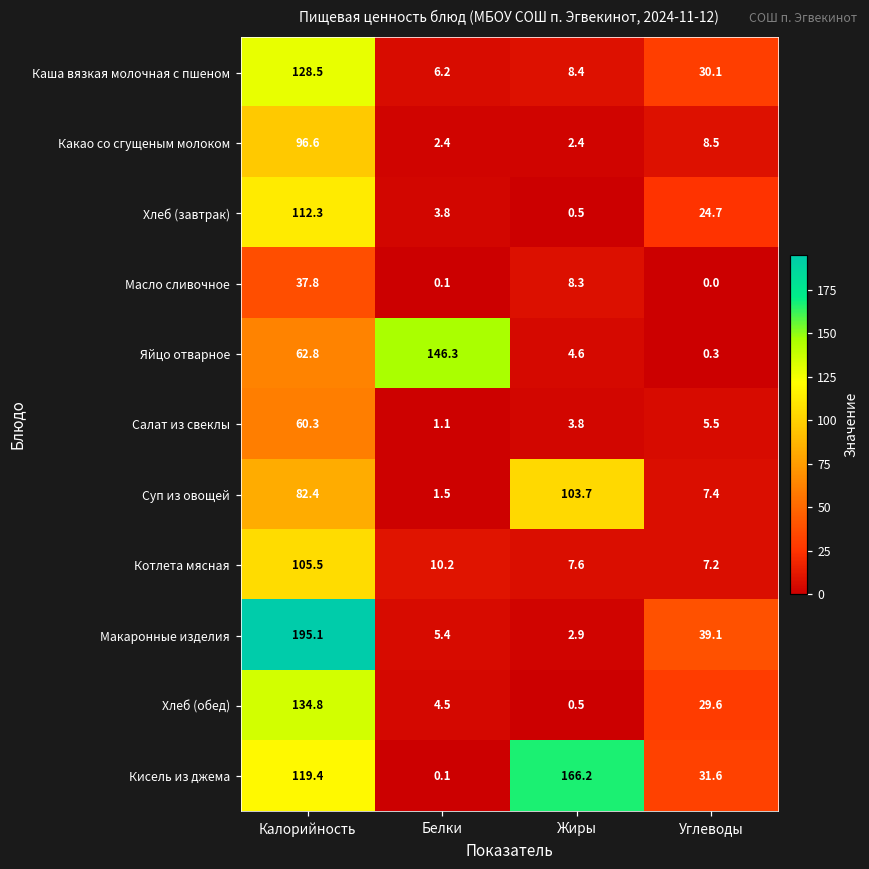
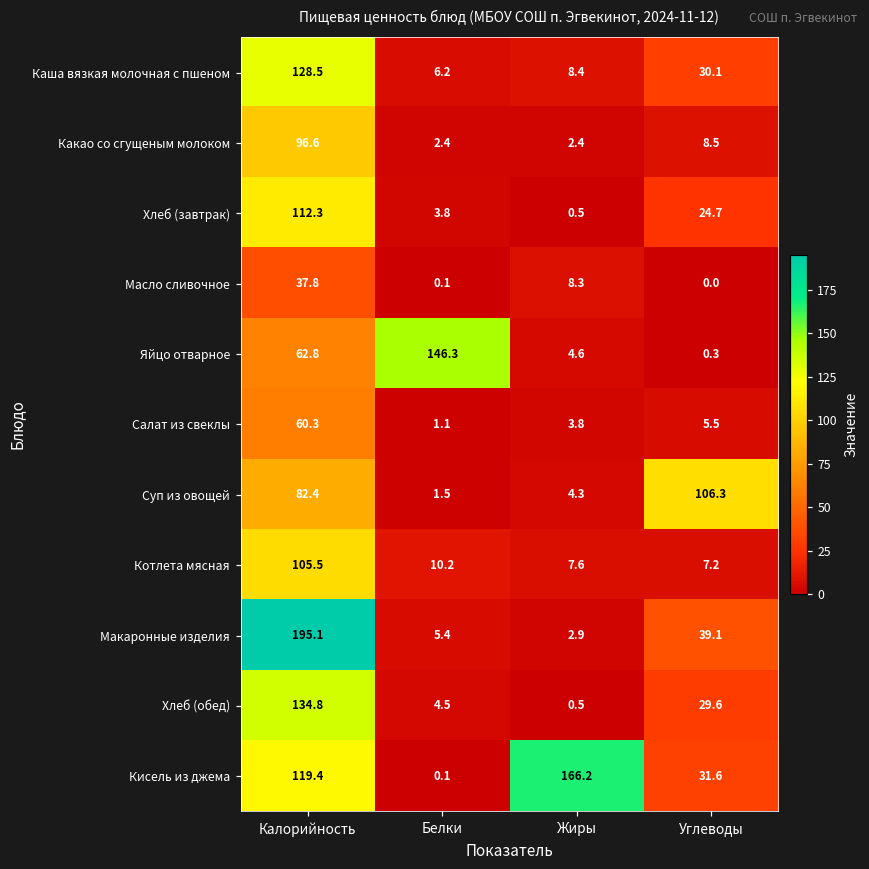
  {
    "Каша вязкая молочная с пшеном": {
      "Калорийность": 128.5,
      "Белки": 6.2,
      "Жиры": 8.4,
      "Углеводы": 30.1
    },
    "Какао со сгущеным молоком": {
      "Калорийность": 96.6,
      "Белки": 2.4,
      "Жиры": 2.4,
      "Углеводы": 8.5
    },
    "Хлеб (завтрак)": {
      "Калорийность": 112.3,
      "Белки": 3.8,
      "Жиры": 0.5,
      "Углеводы": 24.7
    },
    "Масло сливочное": {
      "Калорийность": 37.8,
      "Белки": 0.1,
      "Жиры": 8.3,
      "Углеводы": 0.0
    },
    "Яйцо отварное": {
      "Калорийность": 62.8,
      "Белки": 146.3,
      "Жиры": 4.6,
      "Углеводы": 0.3
    },
    "Салат из свеклы": {
      "Калорийность": 60.3,
      "Белки": 1.1,
      "Жиры": 3.8,
      "Углеводы": 5.5
    },
    "Суп из овощей": {
      "Калорийность": 82.4,
      "Белки": 1.5,
-     "Жиры": 103.7,
-     "Углеводы": 7.4
+     "Жиры": 4.3,
+     "Углеводы": 106.3
    },
    "Котлета мясная": {
      "Калорийность": 105.5,
      "Белки": 10.2,
      "Жиры": 7.6,
      "Углеводы": 7.2
    },
    "Макаронные изделия": {
      "Калорийность": 195.1,
      "Белки": 5.4,
      "Жиры": 2.9,
      "Углеводы": 39.1
    },
    "Хлеб (обед)": {
      "Калорийность": 134.8,
      "Белки": 4.5,
      "Жиры": 0.5,
      "Углеводы": 29.6
    },
    "Кисель из джема": {
      "Калорийность": 119.4,
      "Белки": 0.1,
      "Жиры": 166.2,
      "Углеводы": 31.6
    }
  }
